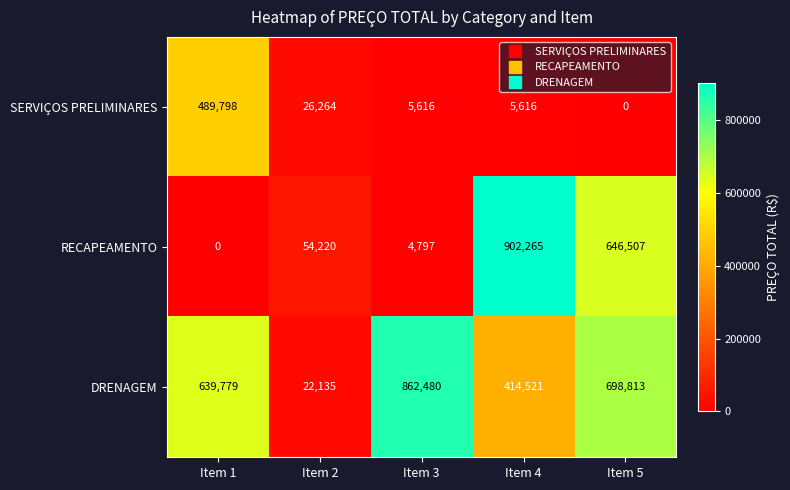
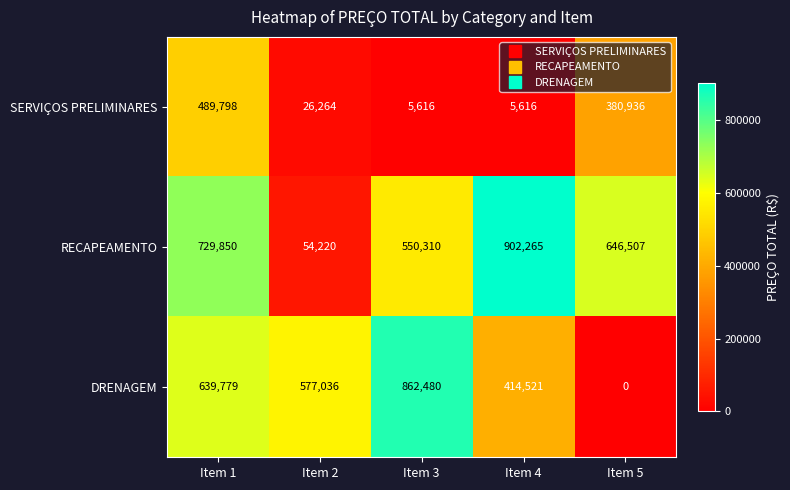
  {
    "SERVIÇOS PRELIMINARES": {
      "Item 1": "489,798",
      "Item 2": "26,264",
      "Item 3": "5,616",
      "Item 4": "5,616",
-     "Item 5": "0"
+     "Item 5": "380,936"
    },
    "RECAPEAMENTO": {
-     "Item 1": "0",
+     "Item 1": "729,850",
      "Item 2": "54,220",
-     "Item 3": "4,797",
+     "Item 3": "550,310",
      "Item 4": "902,265",
      "Item 5": "646,507"
    },
    "DRENAGEM": {
      "Item 1": "639,779",
-     "Item 2": "22,135",
+     "Item 2": "577,036",
      "Item 3": "862,480",
      "Item 4": "414,521",
-     "Item 5": "698,813"
+     "Item 5": "0"
    }
  }
